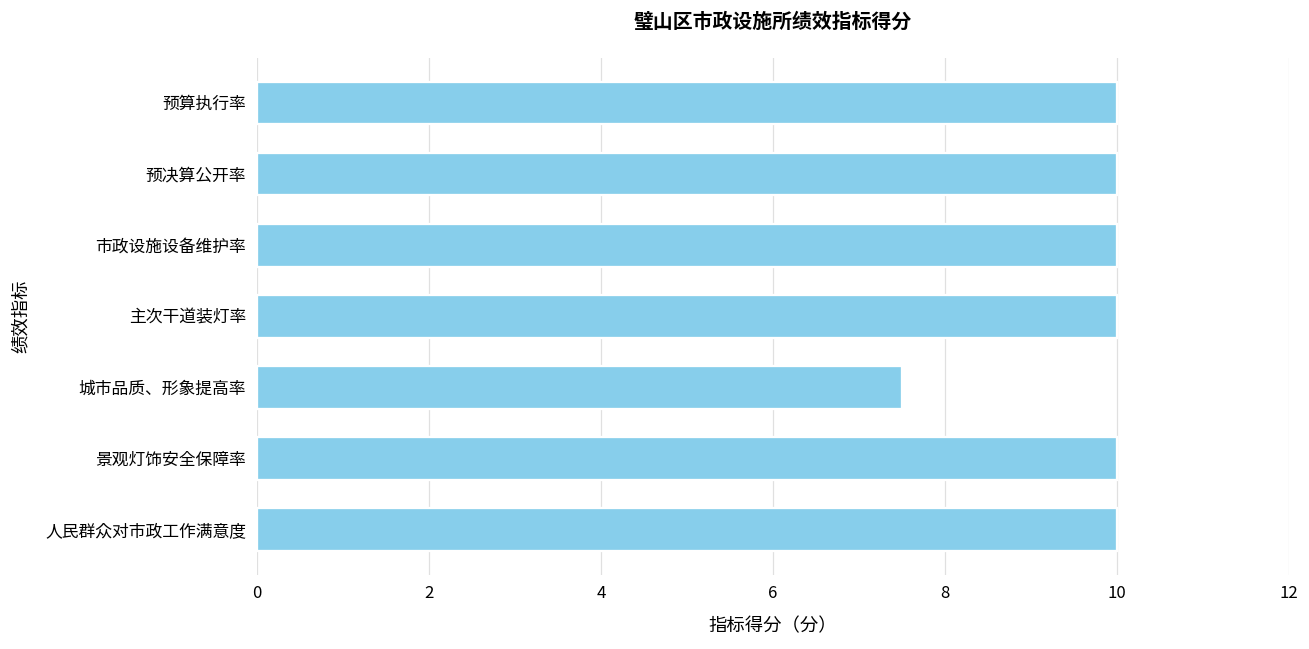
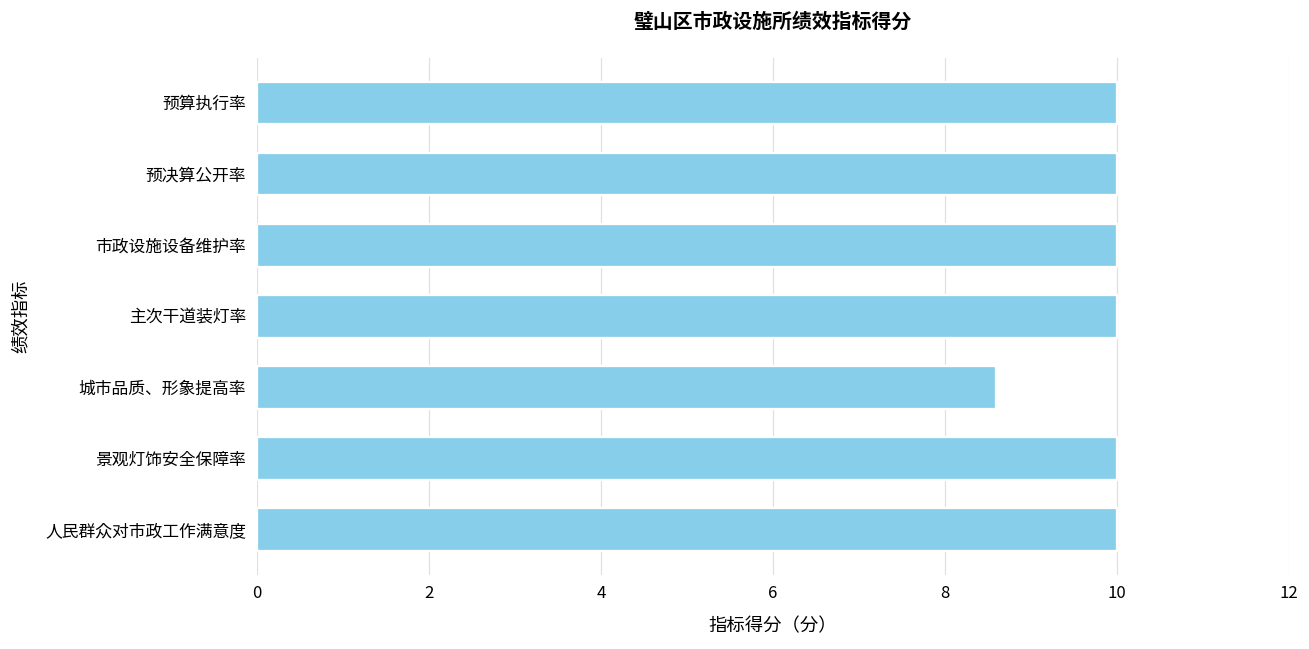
  {
    "预算执行率": 10.0,
    "预决算公开率": 10.0,
    "市政设施设备维护率": 10.0,
    "主次干道装灯率": 10.0,
-   "城市品质、形象提高率": 7.5,
+   "城市品质、形象提高率": 8.6,
    "景观灯饰安全保障率": 10.0,
    "人民群众对市政工作满意度": 10.0
  }
